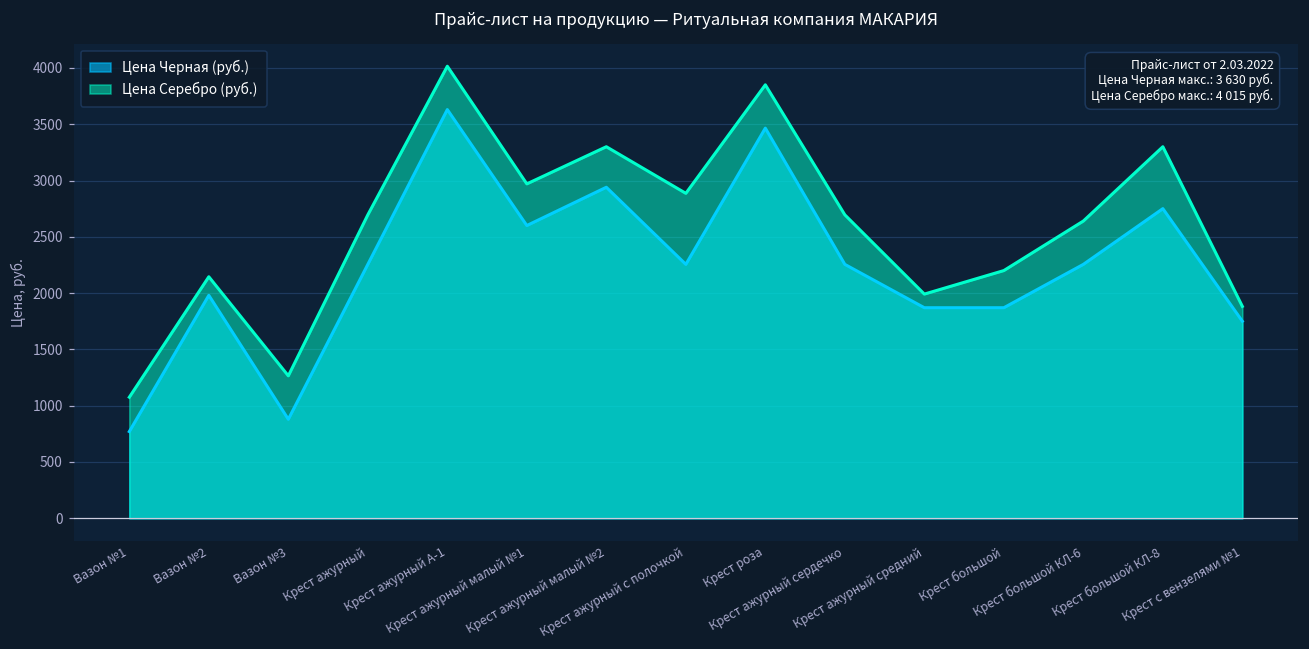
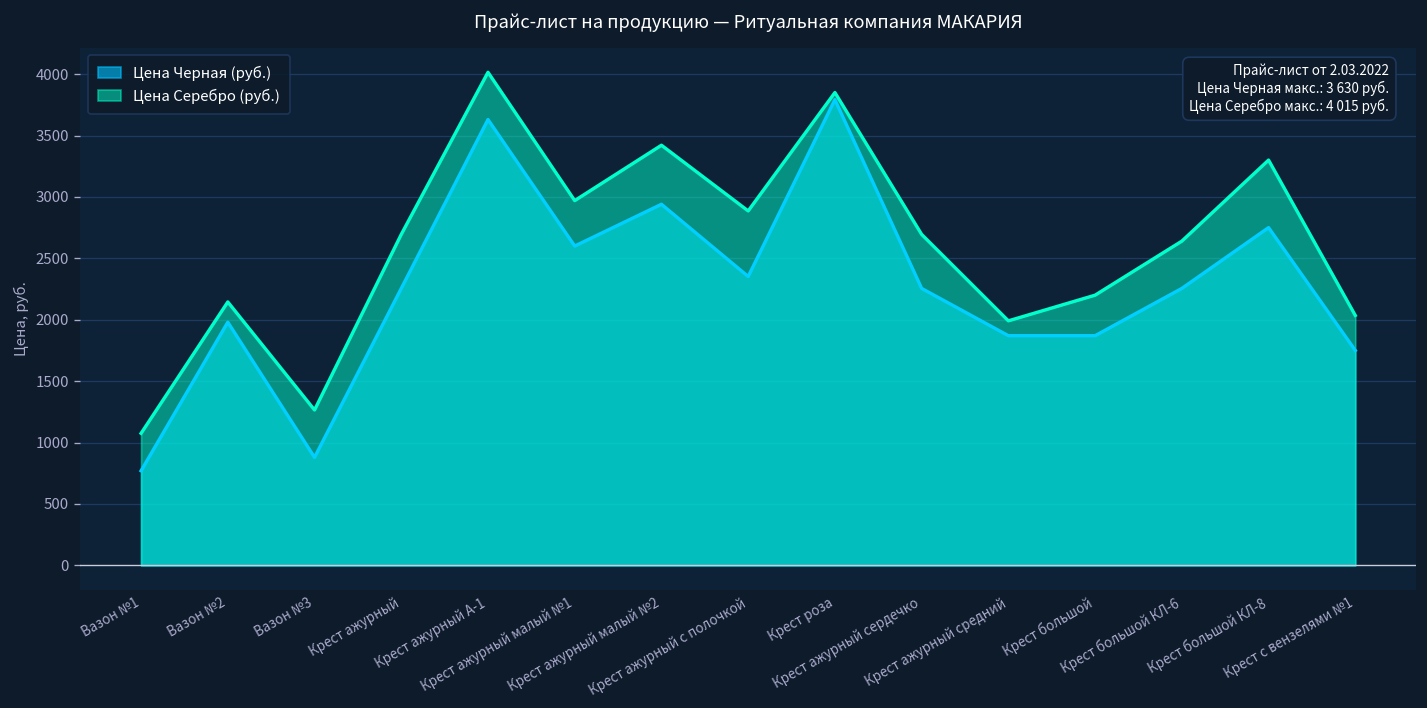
  {
    "Цена Черная (руб.)": {
      "Вазон №1": 770,
      "Вазон №2": 1980,
      "Вазон №3": 880,
      "Крест ажурный": 2260,
      "Крест ажурный А-1": 3630,
      "Крест ажурный малый №1": 2600,
      "Крест ажурный малый №2": 2940,
-     "Крест ажурный с полочкой": 2260,
-     "Крест роза": 3470,
+     "Крест ажурный с полочкой": 2350,
+     "Крест роза": 3790,
      "Крест ажурный сердечко": 2260,
      "Крест ажурный средний": 1870,
      "Крест большой": 1870,
      "Крест большой КЛ-6": 2260,
      "Крест большой КЛ-8": 2750,
      "Крест с вензелями №1": 1750
    },
    "Цена Серебро (руб.)": {
      "Вазон №1": 1080,
      "Вазон №2": 2150,
      "Вазон №3": 1270,
      "Крест ажурный": 2700,
      "Крест ажурный А-1": 4020,
      "Крест ажурный малый №1": 2970,
-     "Крест ажурный малый №2": 3300,
+     "Крест ажурный малый №2": 3420,
      "Крест ажурный с полочкой": 2890,
      "Крест роза": 3850,
      "Крест ажурный сердечко": 2700,
      "Крест ажурный средний": 1990,
      "Крест большой": 2200,
      "Крест большой КЛ-6": 2640,
      "Крест большой КЛ-8": 3300,
-     "Крест с вензелями №1": 1880
+     "Крест с вензелями №1": 2040
    }
  }
